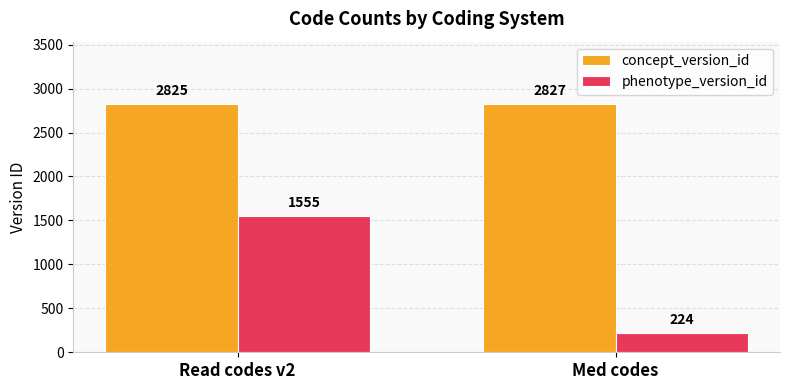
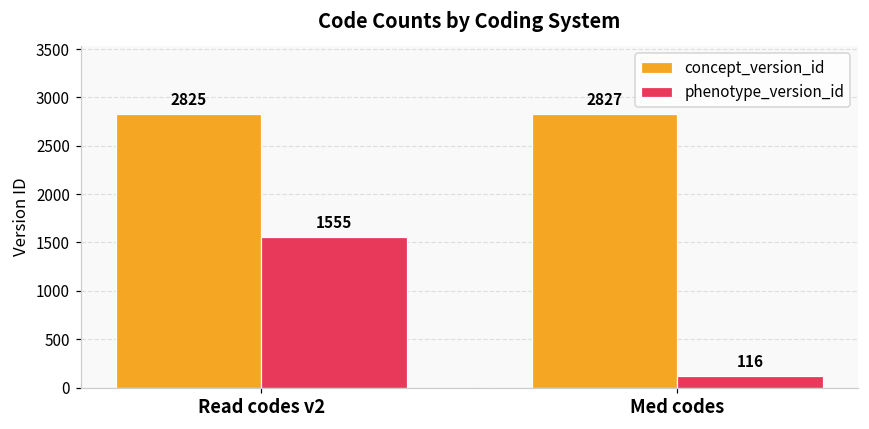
  {
    "concept_version_id": {
      "Read codes v2": 2825,
      "Med codes": 2827
    },
    "phenotype_version_id": {
      "Read codes v2": 1555,
-     "Med codes": 224
+     "Med codes": 116
    }
  }
